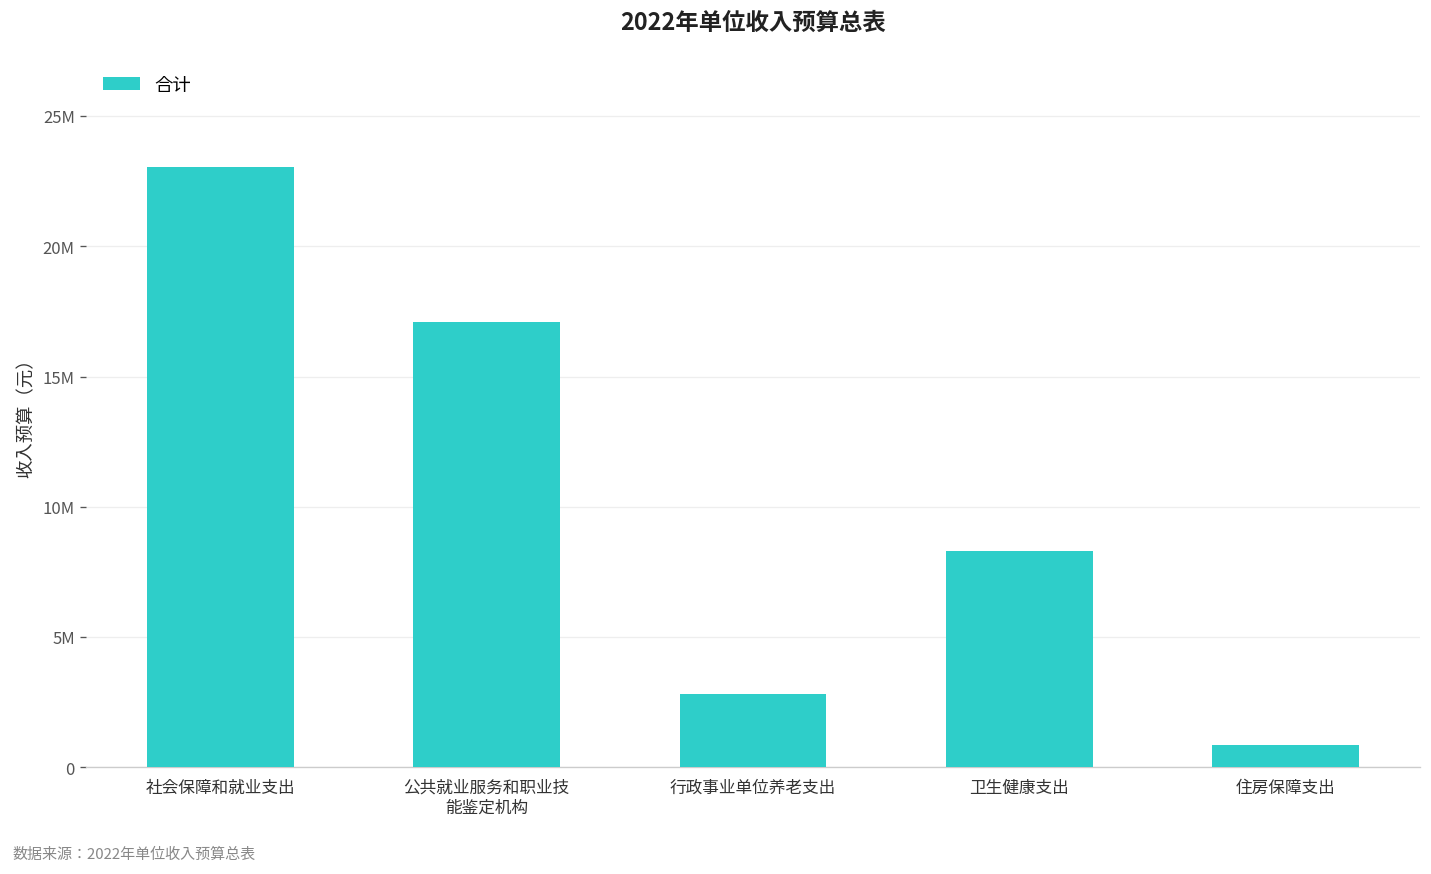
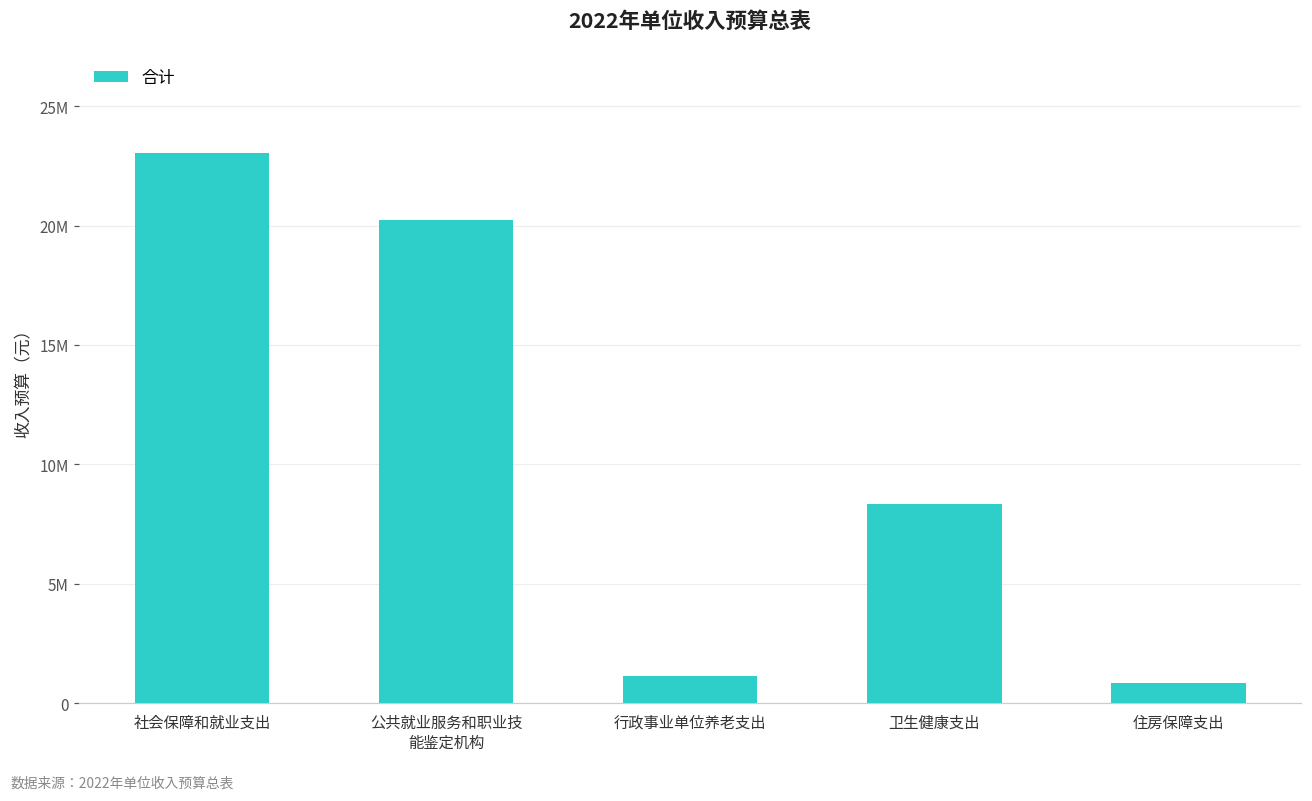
  {
    "社会保障和就业支出": 23000000,
-   "公共就业服务和职业技 能鉴定机构": 17100000,
-   "行政事业单位养老支出": 2800000,
+   "公共就业服务和职业技 能鉴定机构": 20200000,
+   "行政事业单位养老支出": 1100000,
    "卫生健康支出": 8300000,
    "住房保障支出": 900000
  }
